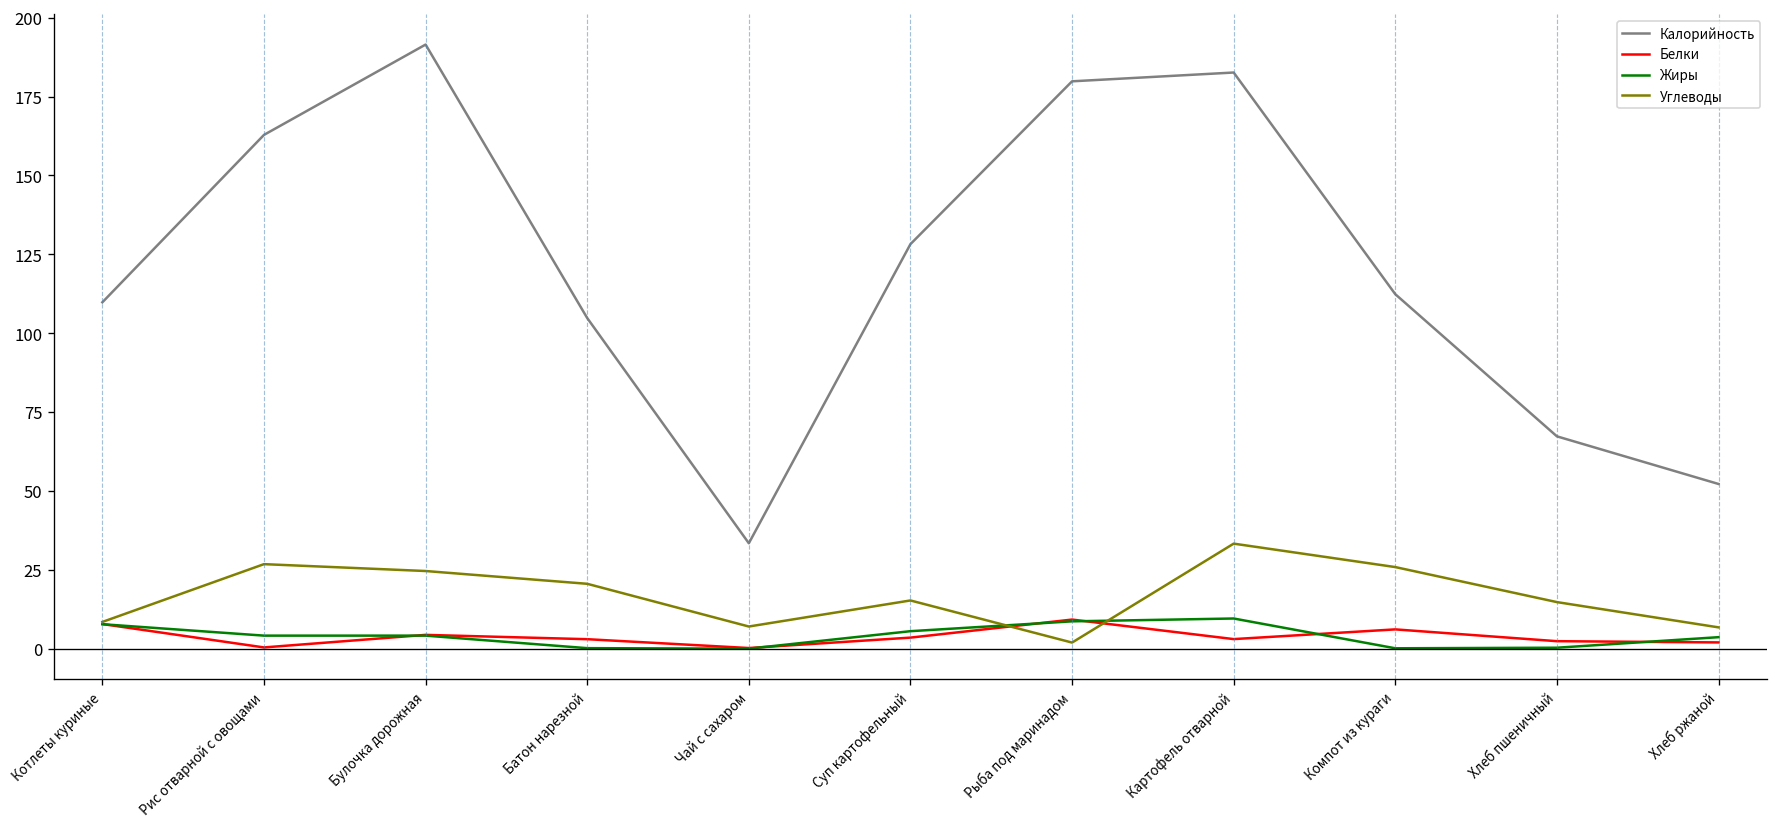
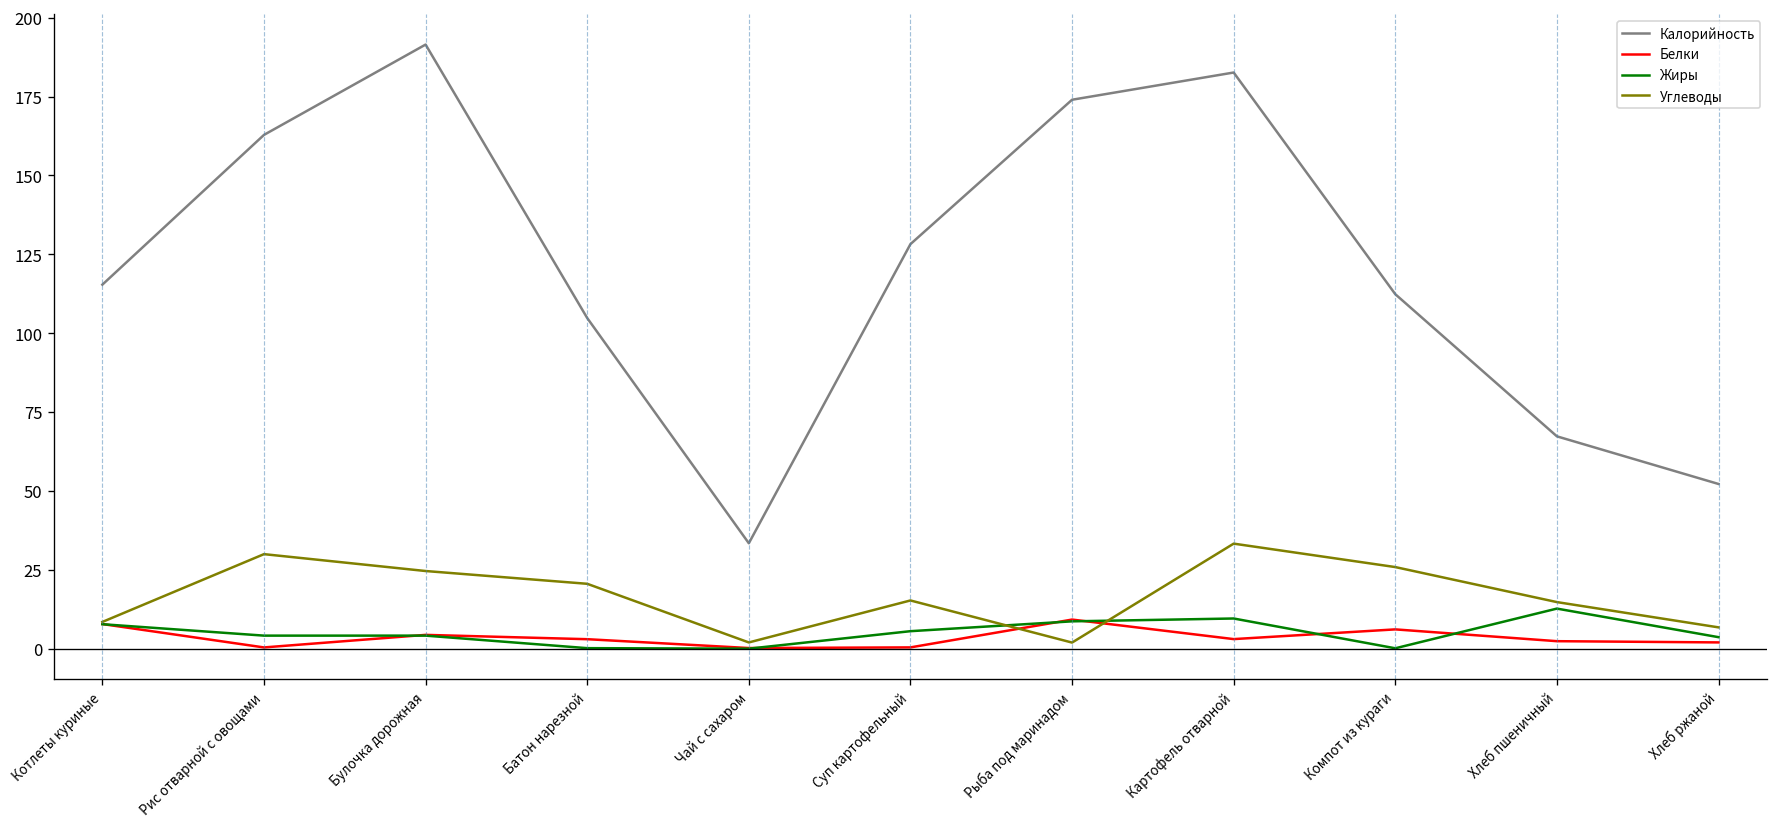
  {
    "Калорийность": {
-     "Котлеты куриные": 110,
+     "Котлеты куриные": 115,
      "Рис отварной с овощами": 163,
      "Булочка дорожная": 191,
      "Батон нарезной": 105,
      "Чай с сахаром": 33,
      "Суп картофельный": 128,
-     "Рыба под маринадом": 180,
+     "Рыба под маринадом": 174,
      "Картофель отварной": 183,
      "Компот из кураги": 112,
      "Хлеб пшеничный": 67,
      "Хлеб ржаной": 52
    },
    "Белки": {
      "Рис отварной с овощами": 0,
      "Батон нарезной": 3,
-     "Суп картофельный": 4,
+     "Суп картофельный": 0,
      "Картофель отварной": 3,
      "Компот из кураги": 6,
      "Хлеб пшеничный": 2,
      "Хлеб ржаной": 2
    },
    "Жиры": {
      "Рис отварной с овощами": 4,
      "Батон нарезной": 0,
      "Суп картофельный": 6,
      "Картофель отварной": 10,
      "Компот из кураги": 0,
-     "Хлеб пшеничный": 0,
+     "Хлеб пшеничный": 13,
      "Хлеб ржаной": 4
    },
    "Углеводы": {
-     "Рис отварной с овощами": 27,
+     "Рис отварной с овощами": 30,
      "Булочка дорожная": 25,
      "Батон нарезной": 21,
-     "Чай с сахаром": 7,
+     "Чай с сахаром": 2,
      "Суп картофельный": 15,
      "Рыба под маринадом": 2,
      "Картофель отварной": 33,
      "Компот из кураги": 26,
      "Хлеб пшеничный": 15,
      "Хлеб ржаной": 7
    }
  }
